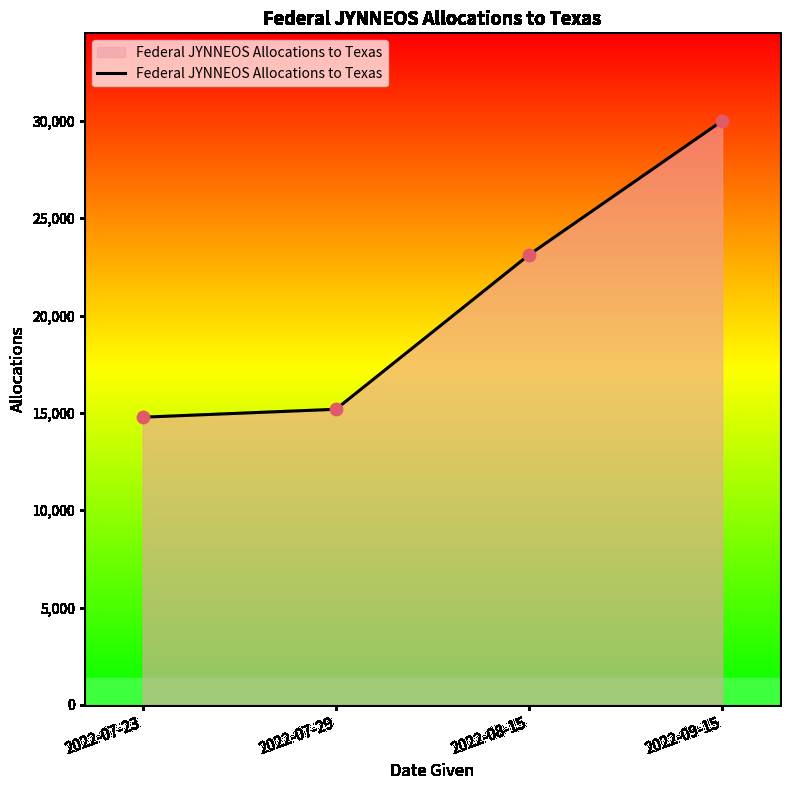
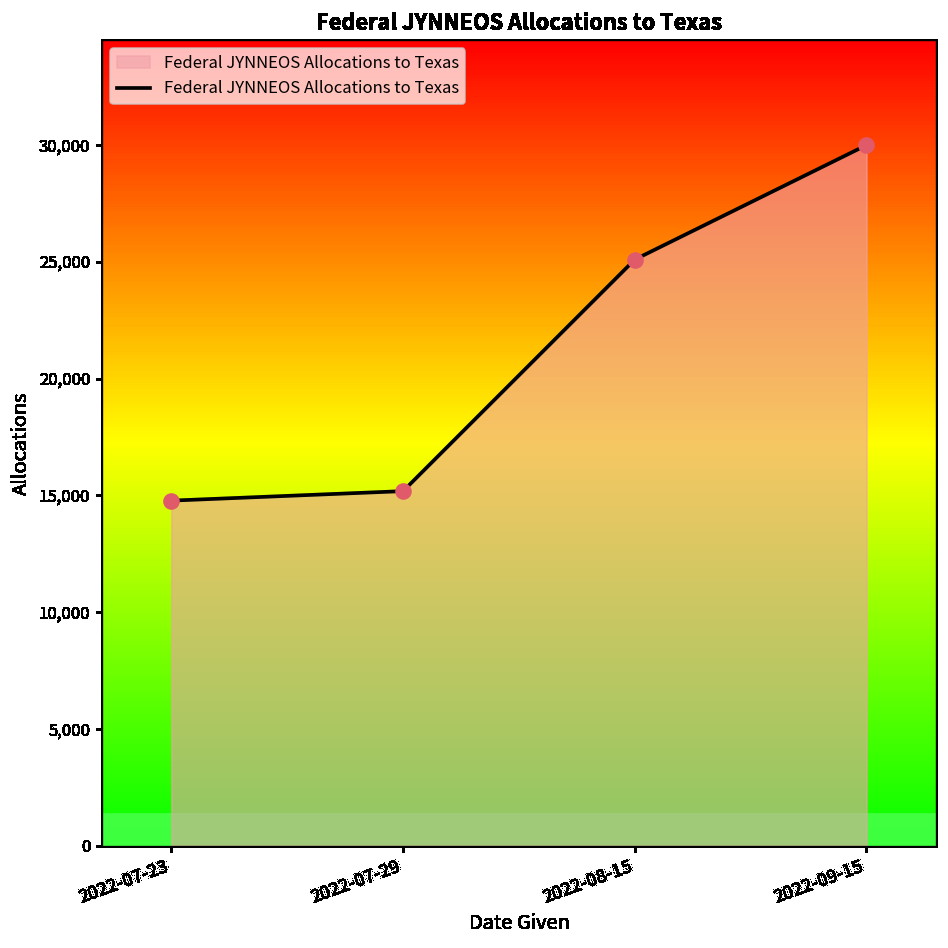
  {
    "2022-07-23": "14,800",
    "2022-07-29": "15,200",
-   "2022-08-15": "23,100",
+   "2022-08-15": "25,100",
    "2022-09-15": "30,000"
  }
